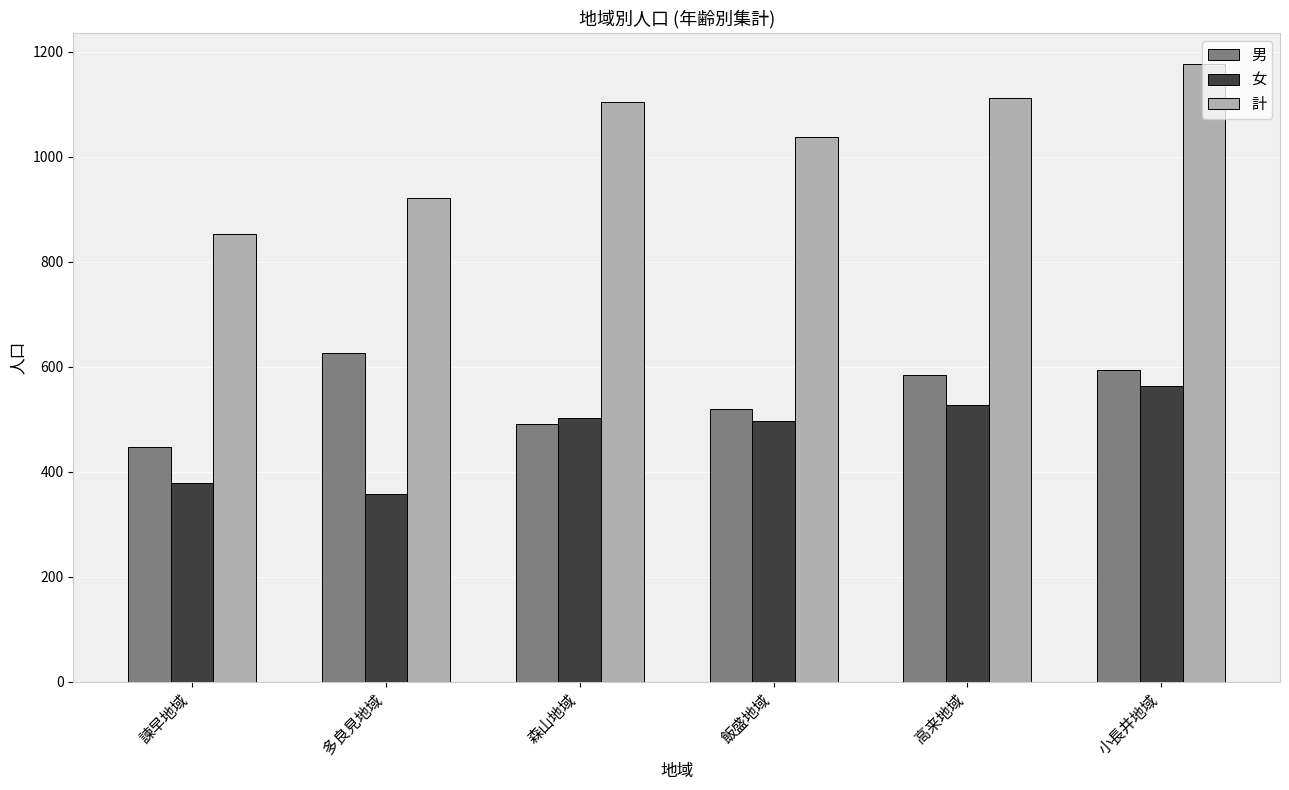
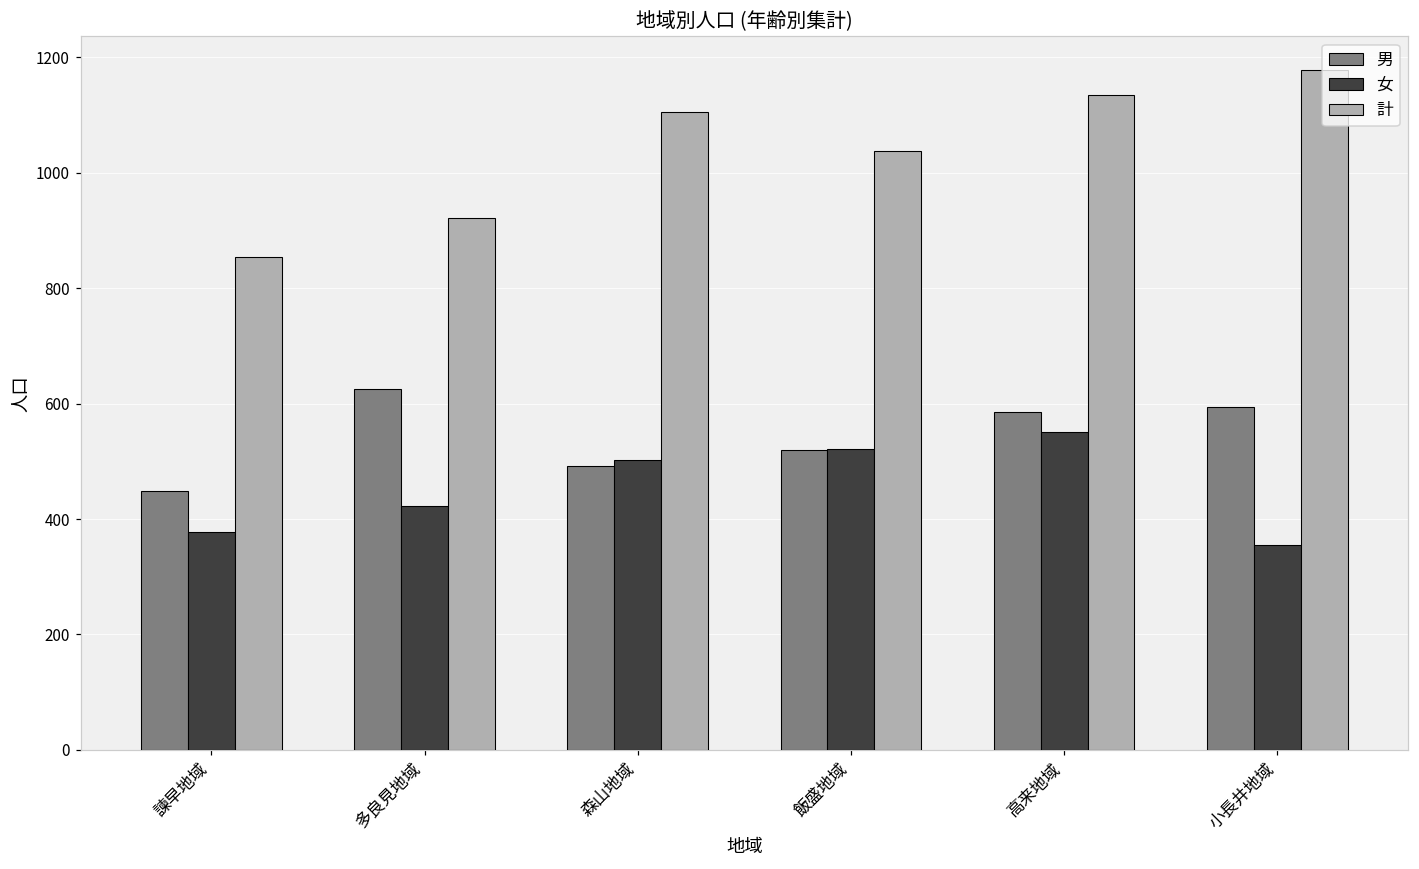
  {
    "男": {
      "諫早地域": 450,
      "多良見地域": 630,
      "森山地域": 490,
      "飯盛地域": 520,
      "高来地域": 590,
      "小長井地域": 590
    },
    "女": {
      "諫早地域": 380,
-     "多良見地域": 360,
+     "多良見地域": 420,
      "森山地域": 500,
-     "飯盛地域": 500,
-     "高来地域": 530,
-     "小長井地域": 560
+     "飯盛地域": 520,
+     "高来地域": 550,
+     "小長井地域": 360
    },
    "計": {
      "諫早地域": 850,
      "多良見地域": 920,
      "森山地域": 1110,
      "飯盛地域": 1040,
-     "高来地域": 1110
+     "高来地域": 1140
    }
  }
